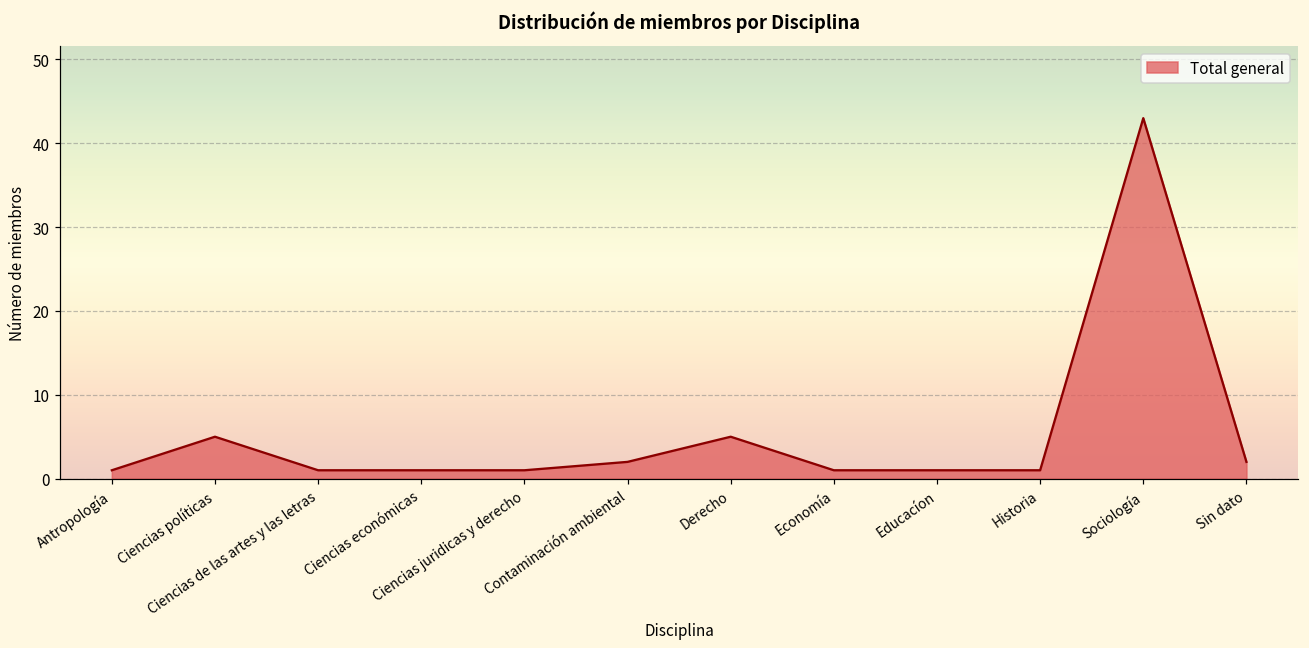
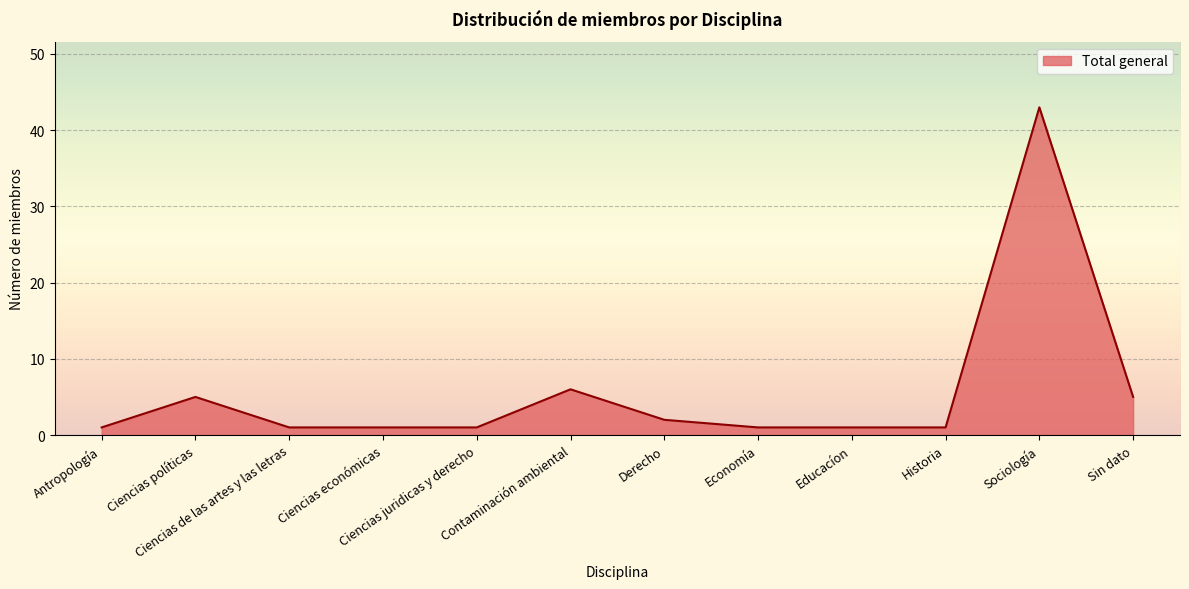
  {
    "Antropología": 1,
    "Ciencias políticas": 5,
    "Ciencias de las artes y las letras": 1,
    "Ciencias económicas": 1,
    "Ciencias juridicas y derecho": 1,
-   "Contaminación ambiental": 2,
-   "Derecho": 5,
+   "Contaminación ambiental": 6,
+   "Derecho": 2,
    "Economía": 1,
    "Educacíon": 1,
    "Historia": 1,
    "Sociología": 43,
-   "Sin dato": 2
+   "Sin dato": 5
  }
